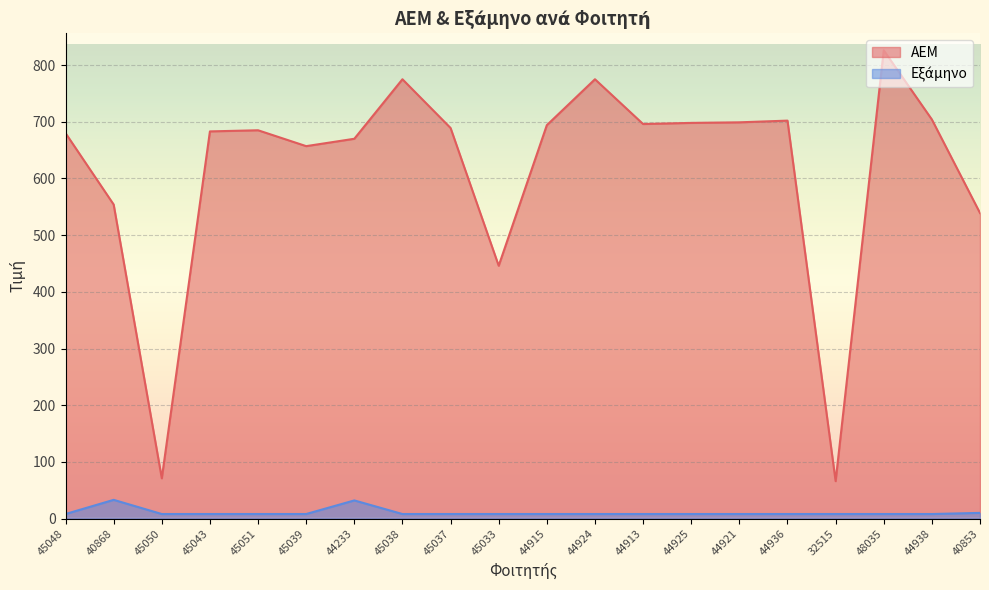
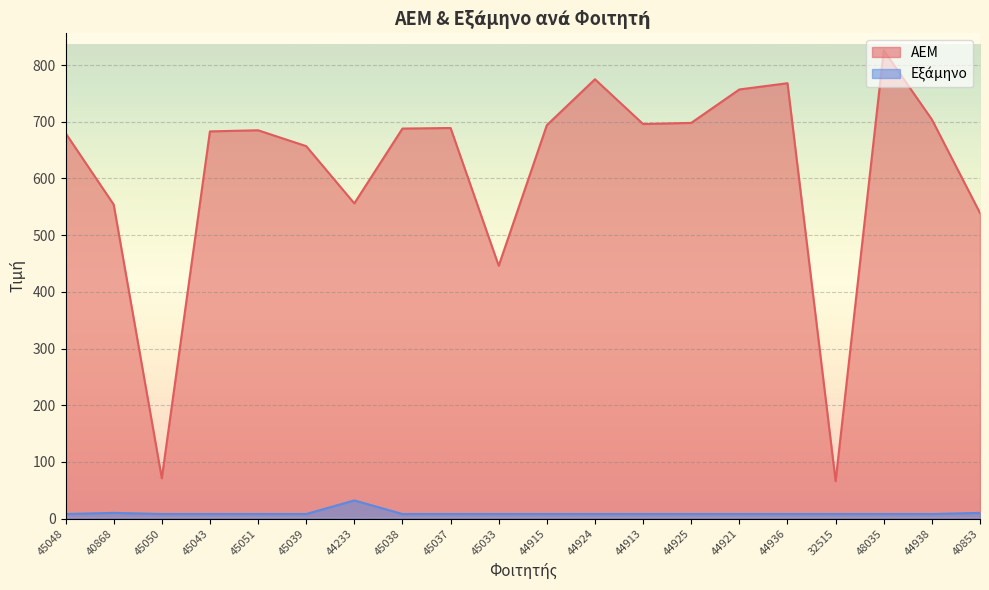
  {
    "ΑΕΜ": {
      "45048": 680,
      "40868": 550,
      "45050": 70,
      "45043": 680,
      "45051": 690,
      "45039": 660,
-     "44233": 670,
-     "45038": 780,
+     "44233": 560,
+     "45038": 690,
      "45037": 690,
      "45033": 450,
      "44915": 690,
      "44924": 780,
      "44913": 700,
      "44925": 700,
-     "44921": 700,
-     "44936": 700,
+     "44921": 760,
+     "44936": 770,
      "32515": 70,
      "44938": 700,
      "40853": 540
    },
    "Εξάμηνο": {
      "45048": 10,
-     "40868": 30,
+     "40868": 10,
      "45050": 10,
      "45043": 10,
      "45051": 10,
      "45039": 10,
      "44233": 30,
      "45038": 10,
      "45037": 10,
      "45033": 10,
      "44915": 10,
      "44924": 10,
      "44913": 10,
      "44925": 10,
      "44921": 10,
      "44936": 10,
      "32515": 10,
      "48035": 10,
      "44938": 10,
      "40853": 10
    }
  }
